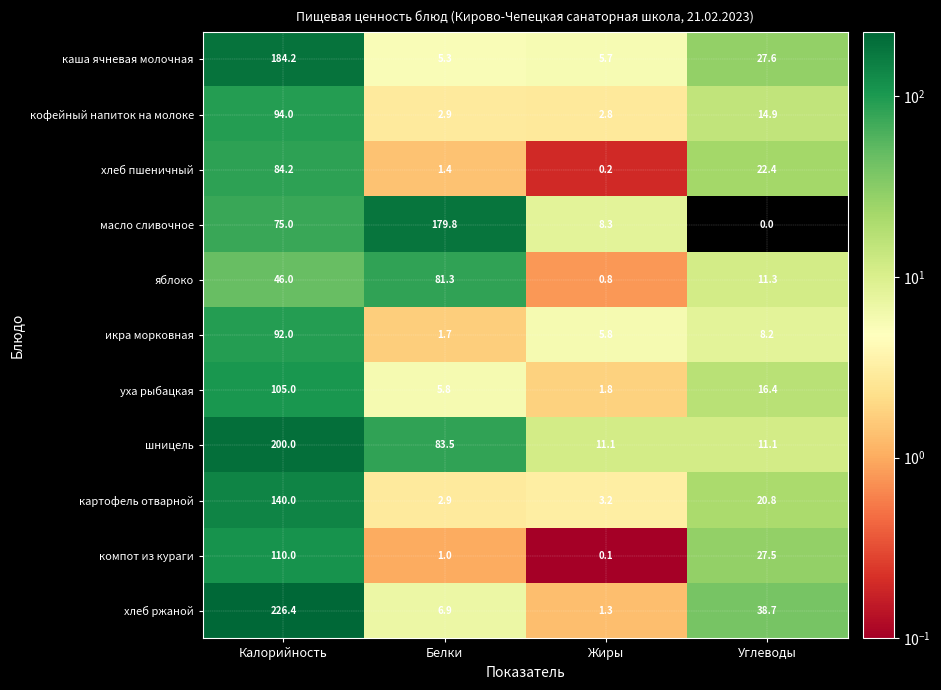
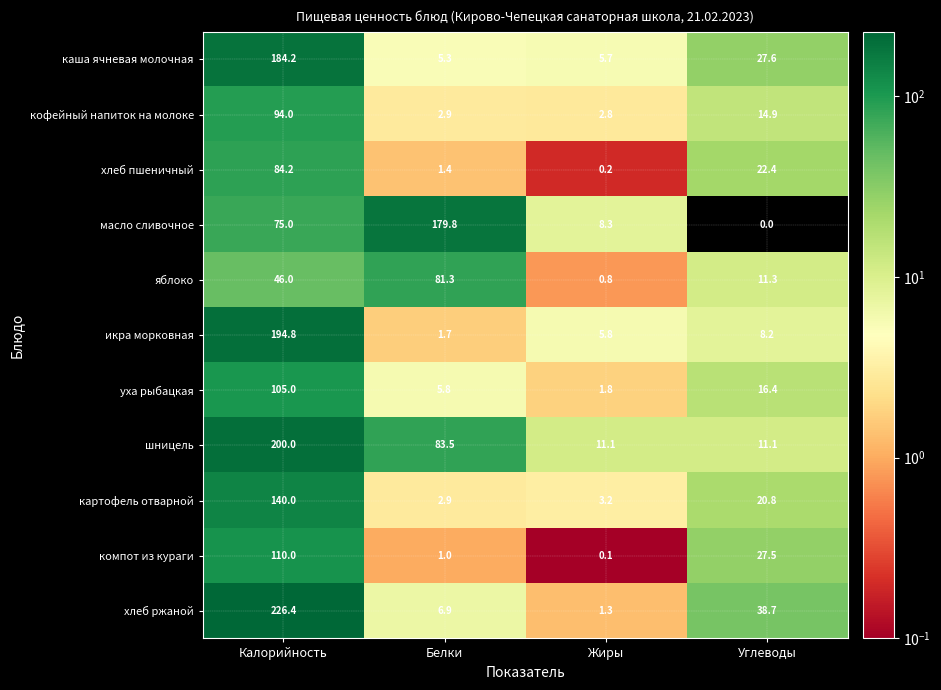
  {
    "каша ячневая молочная": {
      "Калорийность": 184.2,
      "Белки": 5.3,
      "Жиры": 5.7,
      "Углеводы": 27.6
    },
    "кофейный напиток на молоке": {
      "Калорийность": 94.0,
      "Белки": 2.9,
      "Жиры": 2.8,
      "Углеводы": 14.9
    },
    "хлеб пшеничный": {
      "Калорийность": 84.2,
      "Белки": 1.4,
      "Жиры": 0.2,
      "Углеводы": 22.4
    },
    "масло сливочное": {
      "Калорийность": 75.0,
      "Белки": 179.8,
      "Жиры": 8.3,
      "Углеводы": 0.0
    },
    "яблоко": {
      "Калорийность": 46.0,
      "Белки": 81.3,
      "Жиры": 0.8,
      "Углеводы": 11.3
    },
    "икра морковная": {
-     "Калорийность": 92.0,
+     "Калорийность": 194.8,
      "Белки": 1.7,
      "Жиры": 5.8,
      "Углеводы": 8.2
    },
    "уха рыбацкая": {
      "Калорийность": 105.0,
      "Белки": 5.8,
      "Жиры": 1.8,
      "Углеводы": 16.4
    },
    "шницель": {
      "Калорийность": 200.0,
      "Белки": 83.5,
      "Жиры": 11.1,
      "Углеводы": 11.1
    },
    "картофель отварной": {
      "Калорийность": 140.0,
      "Белки": 2.9,
      "Жиры": 3.2,
      "Углеводы": 20.8
    },
    "компот из кураги": {
      "Калорийность": 110.0,
      "Белки": 1.0,
      "Жиры": 0.1,
      "Углеводы": 27.5
    },
    "хлеб ржаной": {
      "Калорийность": 226.4,
      "Белки": 6.9,
      "Жиры": 1.3,
      "Углеводы": 38.7
    }
  }
